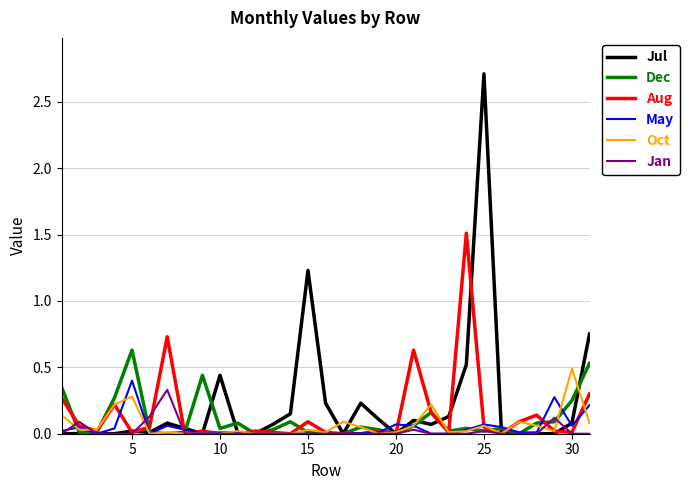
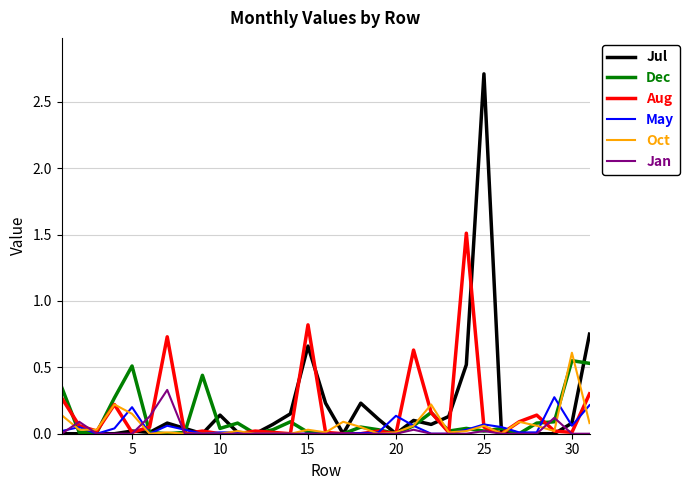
  {
    "Jul": {
-     "10": 0.44,
-     "15": 1.23,
+     "10": 0.14,
+     "15": 0.66,
      "25": 2.71,
      "30": 0.08
    },
    "Dec": {
-     "5": 0.63,
+     "5": 0.51,
      "10": 0.04,
-     "30": 0.25
+     "30": 0.55
    },
    "Aug": {
-     "15": 0.09
+     "15": 0.82
    },
    "May": {
-     "5": 0.4,
-     "20": 0.07,
+     "5": 0.2,
+     "20": 0.14,
      "30": 0.06
    },
    "Oct": {
-     "5": 0.28,
+     "5": 0.15,
      "15": 0.03,
-     "30": 0.49
+     "30": 0.61
    }
  }
